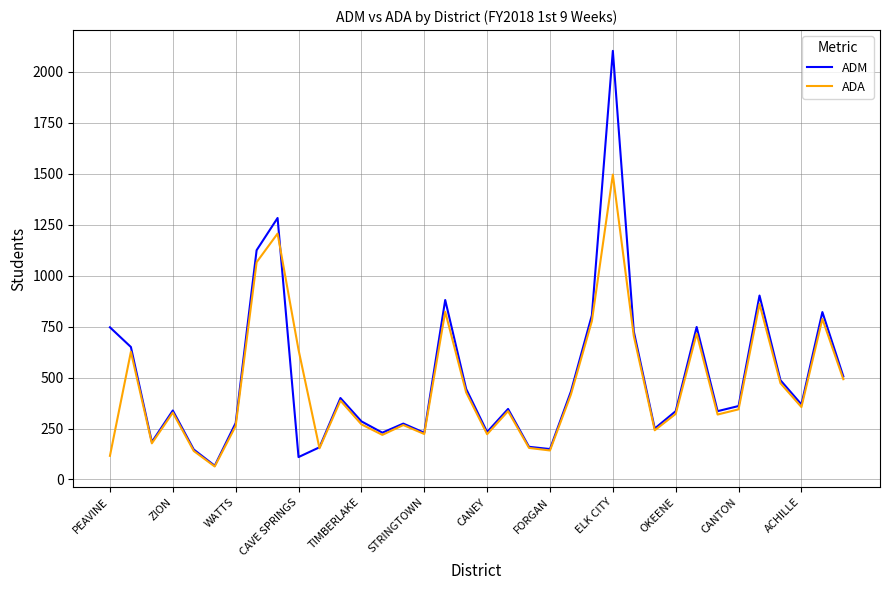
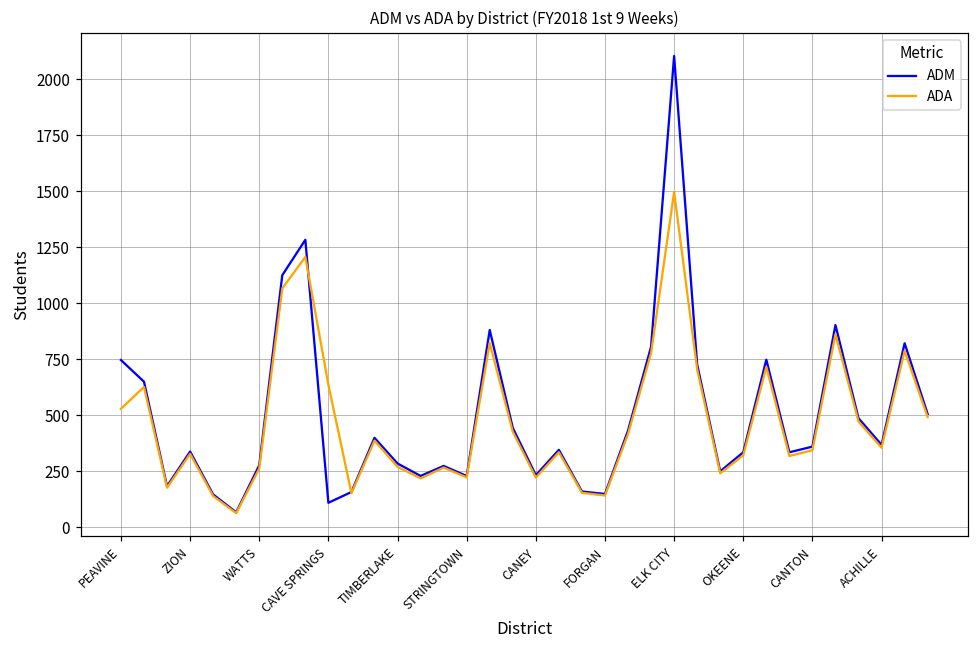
  {
    "ADM": {
      "PEAVINE": 750,
      "WATTS": 280,
      "CAVE SPRINGS": 110,
      "TIMBERLAKE": 290,
      "ELK CITY": 2100,
      "OKEENE": 340,
      "CANTON": 360,
      "ACHILLE": 370
    },
    "ADA": {
-     "PEAVINE": 120,
+     "PEAVINE": 530,
      "WATTS": 260,
      "CAVE SPRINGS": 640,
      "TIMBERLAKE": 270,
      "ELK CITY": 1500,
      "OKEENE": 320,
      "CANTON": 340,
      "ACHILLE": 360
    }
  }
